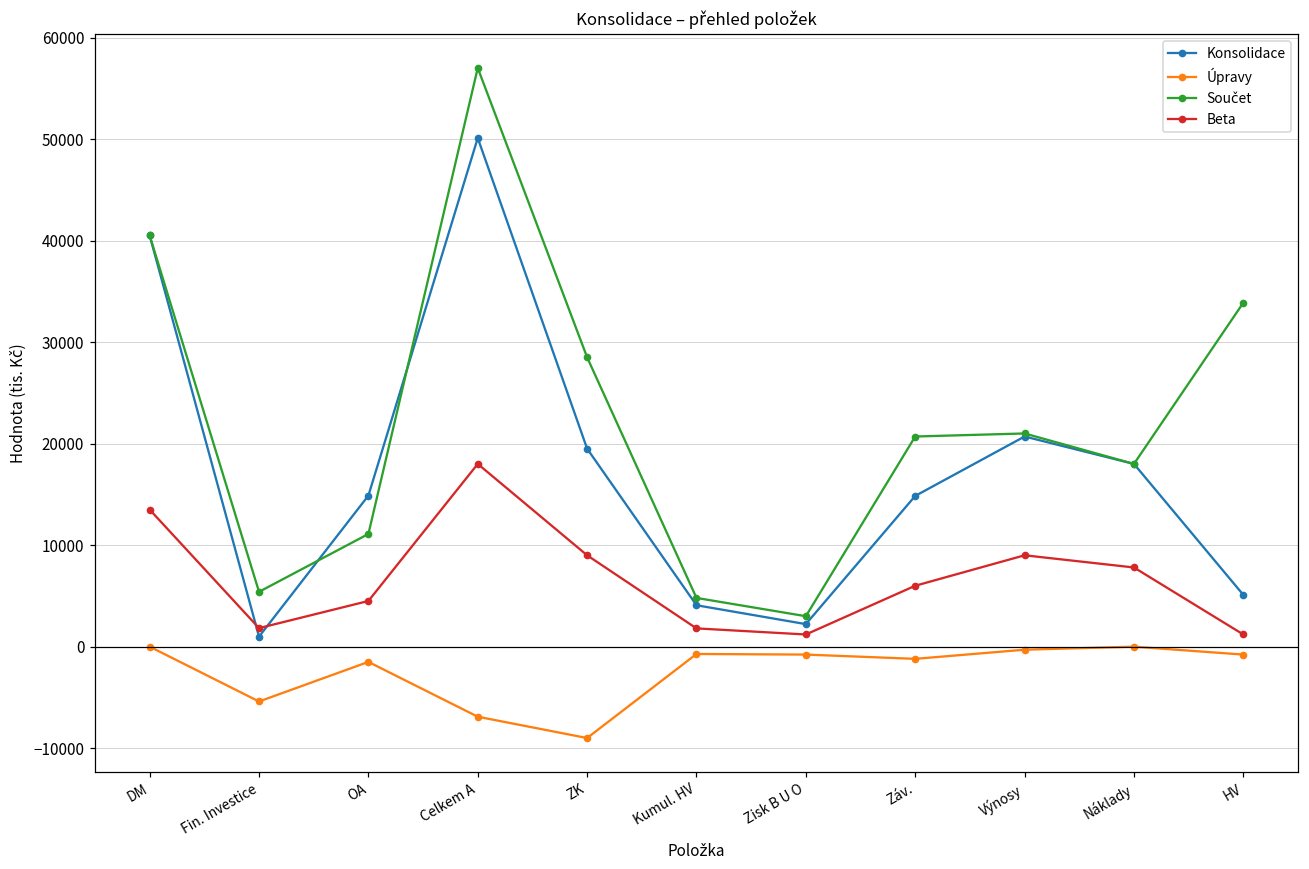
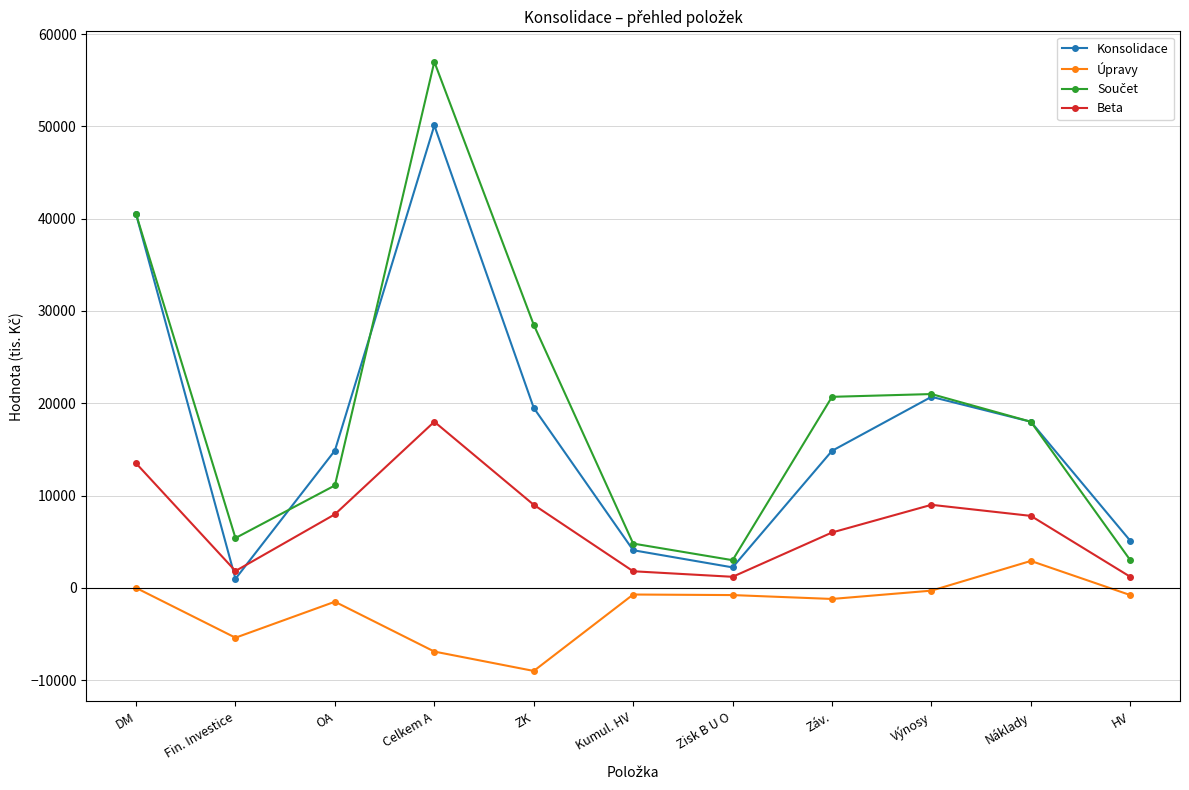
  {
    "Konsolidace": {
      "Fin. Investice": 1000,
      "OA": 15000,
      "Celkem A": 50000,
      "ZK": 20000,
      "Kumul. HV": 4000,
      "Zisk B U O": 2000,
      "Záv.": 15000,
      "Výnosy": 21000,
      "HV": 5000
    },
    "Úpravy": {
      "DM": 0,
      "Fin. Investice": -5000,
      "OA": -2000,
      "Celkem A": -7000,
      "ZK": -9000,
      "Kumul. HV": -1000,
      "Zisk B U O": -1000,
      "Záv.": -1000,
      "Výnosy": 0,
-     "Náklady": 0,
+     "Náklady": 3000,
      "HV": -1000
    },
    "Součet": {
      "Fin. Investice": 5000,
      "OA": 11000,
      "Celkem A": 57000,
      "ZK": 29000,
      "Kumul. HV": 5000,
      "Zisk B U O": 3000,
      "Záv.": 21000,
      "Výnosy": 21000,
-     "HV": 34000
+     "HV": 3000
    },
    "Beta": {
      "DM": 14000,
      "Fin. Investice": 2000,
-     "OA": 5000,
+     "OA": 8000,
      "Celkem A": 18000,
      "ZK": 9000,
      "Kumul. HV": 2000,
      "Zisk B U O": 1000,
      "Záv.": 6000,
      "Výnosy": 9000,
      "Náklady": 8000,
      "HV": 1000
    }
  }
